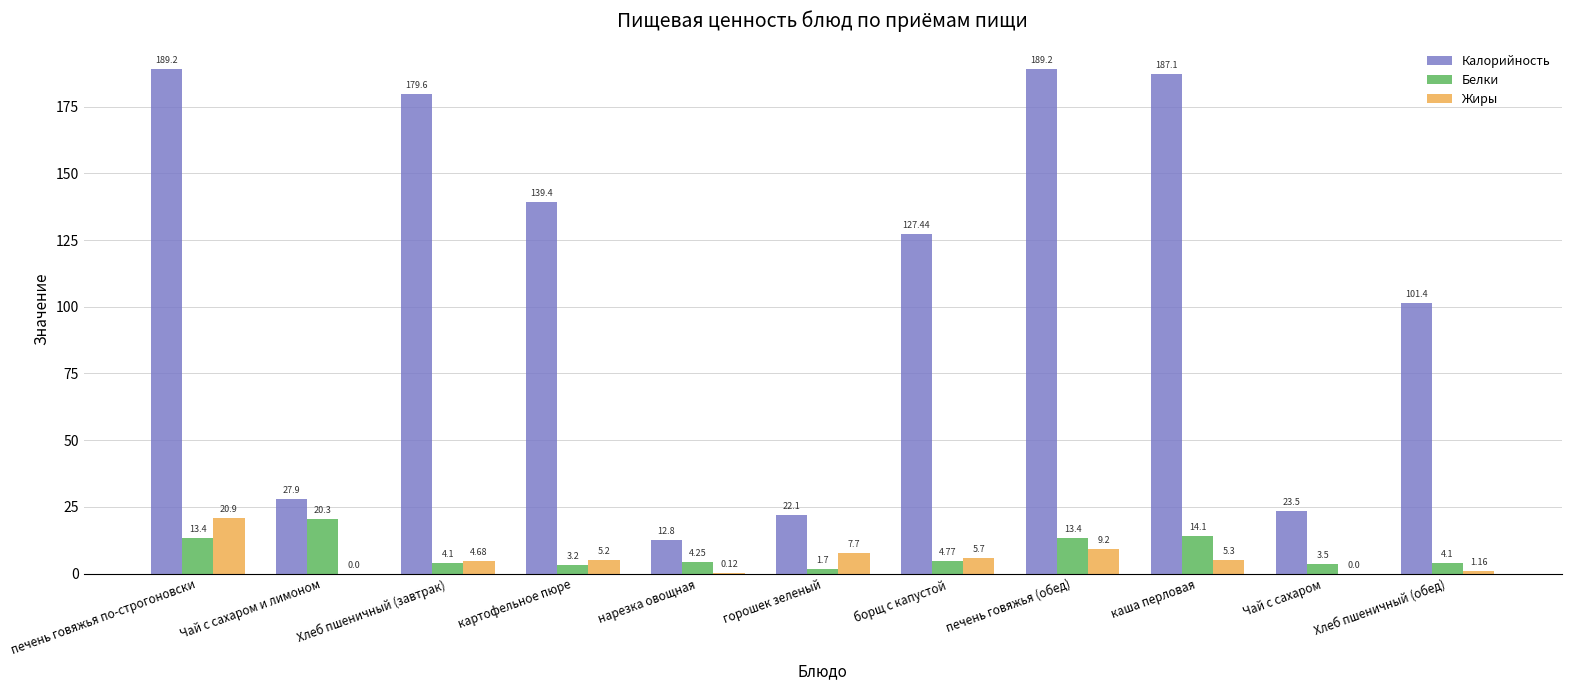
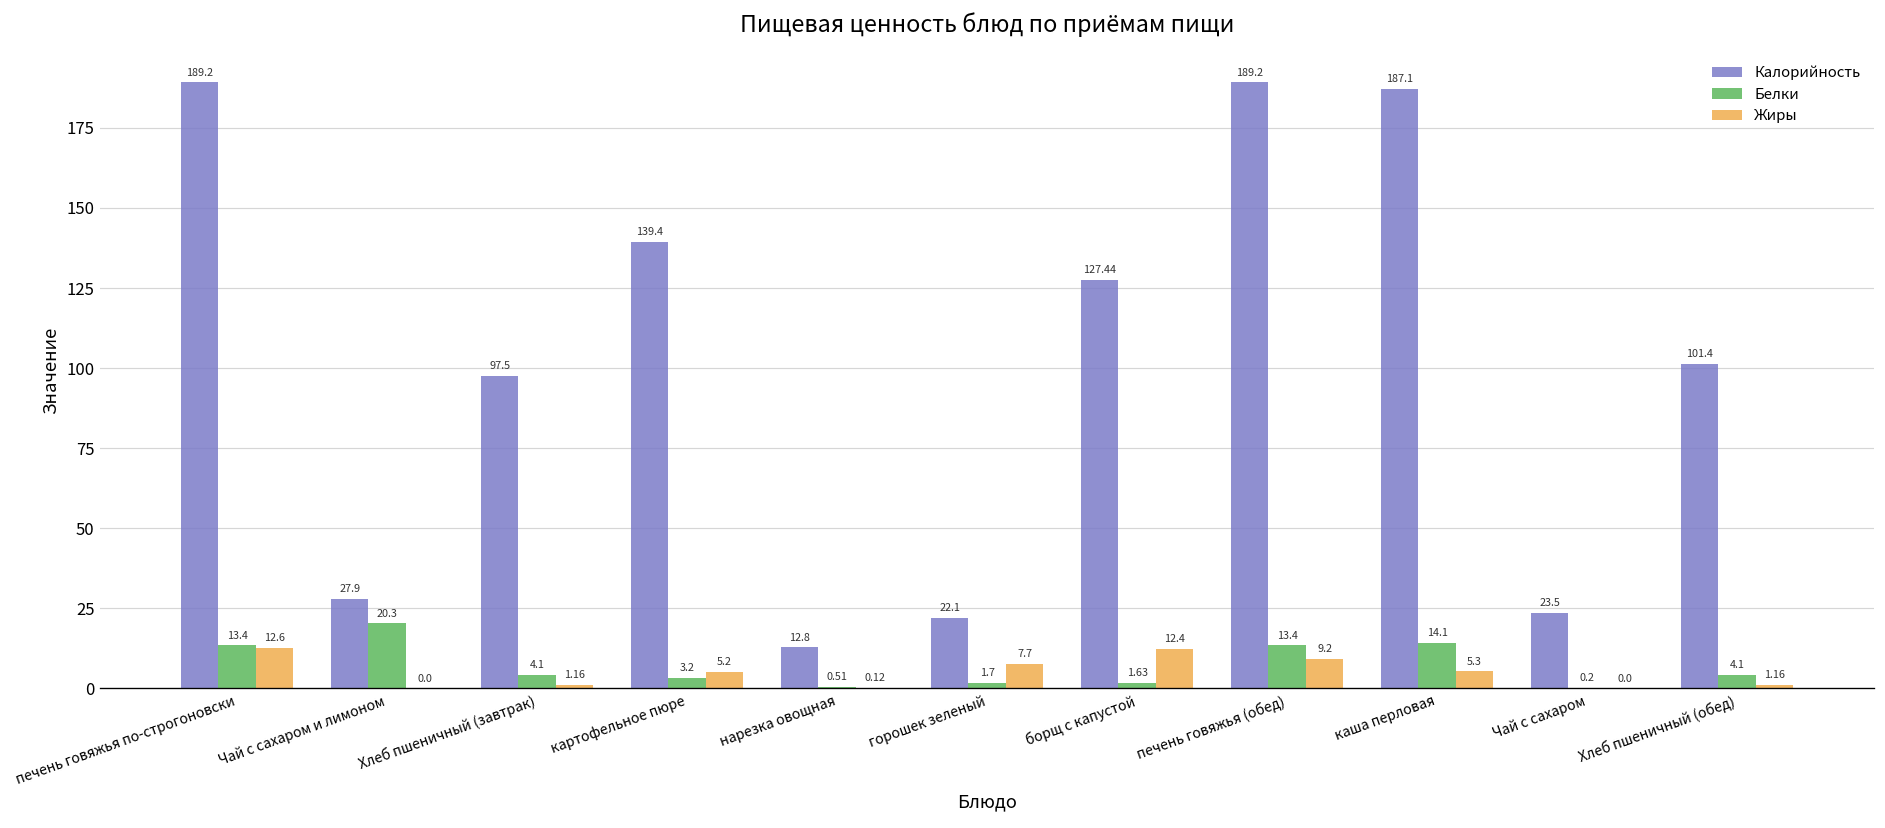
  {
    "Калорийность": {
      "печень говяжья по-строгоновски": 189.2,
      "Чай с сахаром и лимоном": 27.9,
-     "Хлеб пшеничный (завтрак)": 179.6,
+     "Хлеб пшеничный (завтрак)": 97.5,
      "картофельное пюре": 139.4,
      "нарезка овощная": 12.8,
      "горошек зеленый": 22.1,
      "борщ с капустой": 127.44,
      "печень говяжья (обед)": 189.2,
      "каша перловая": 187.1,
      "Чай с сахаром": 23.5,
      "Хлеб пшеничный (обед)": 101.4
    },
    "Белки": {
      "печень говяжья по-строгоновски": 13.4,
      "Чай с сахаром и лимоном": 20.3,
      "Хлеб пшеничный (завтрак)": 4.1,
      "картофельное пюре": 3.2,
-     "нарезка овощная": 4.25,
+     "нарезка овощная": 0.51,
      "горошек зеленый": 1.7,
-     "борщ с капустой": 4.77,
+     "борщ с капустой": 1.63,
      "печень говяжья (обед)": 13.4,
      "каша перловая": 14.1,
-     "Чай с сахаром": 3.5,
+     "Чай с сахаром": 0.2,
      "Хлеб пшеничный (обед)": 4.1
    },
    "Жиры": {
-     "печень говяжья по-строгоновски": 20.9,
+     "печень говяжья по-строгоновски": 12.6,
      "Чай с сахаром и лимоном": 0.0,
-     "Хлеб пшеничный (завтрак)": 4.68,
+     "Хлеб пшеничный (завтрак)": 1.16,
      "картофельное пюре": 5.2,
      "нарезка овощная": 0.12,
      "горошек зеленый": 7.7,
-     "борщ с капустой": 5.7,
+     "борщ с капустой": 12.4,
      "печень говяжья (обед)": 9.2,
      "каша перловая": 5.3,
      "Чай с сахаром": 0.0,
      "Хлеб пшеничный (обед)": 1.16
    }
  }
